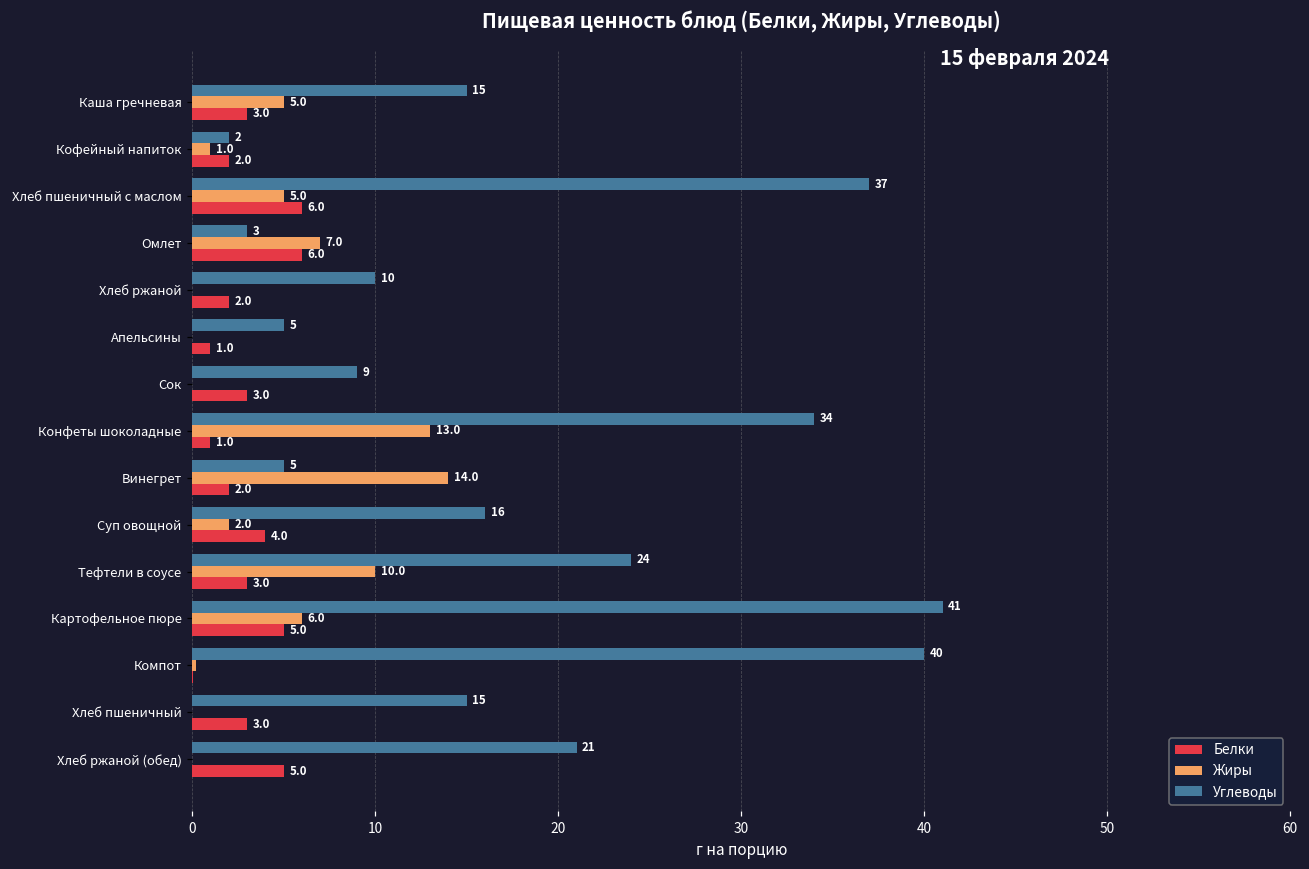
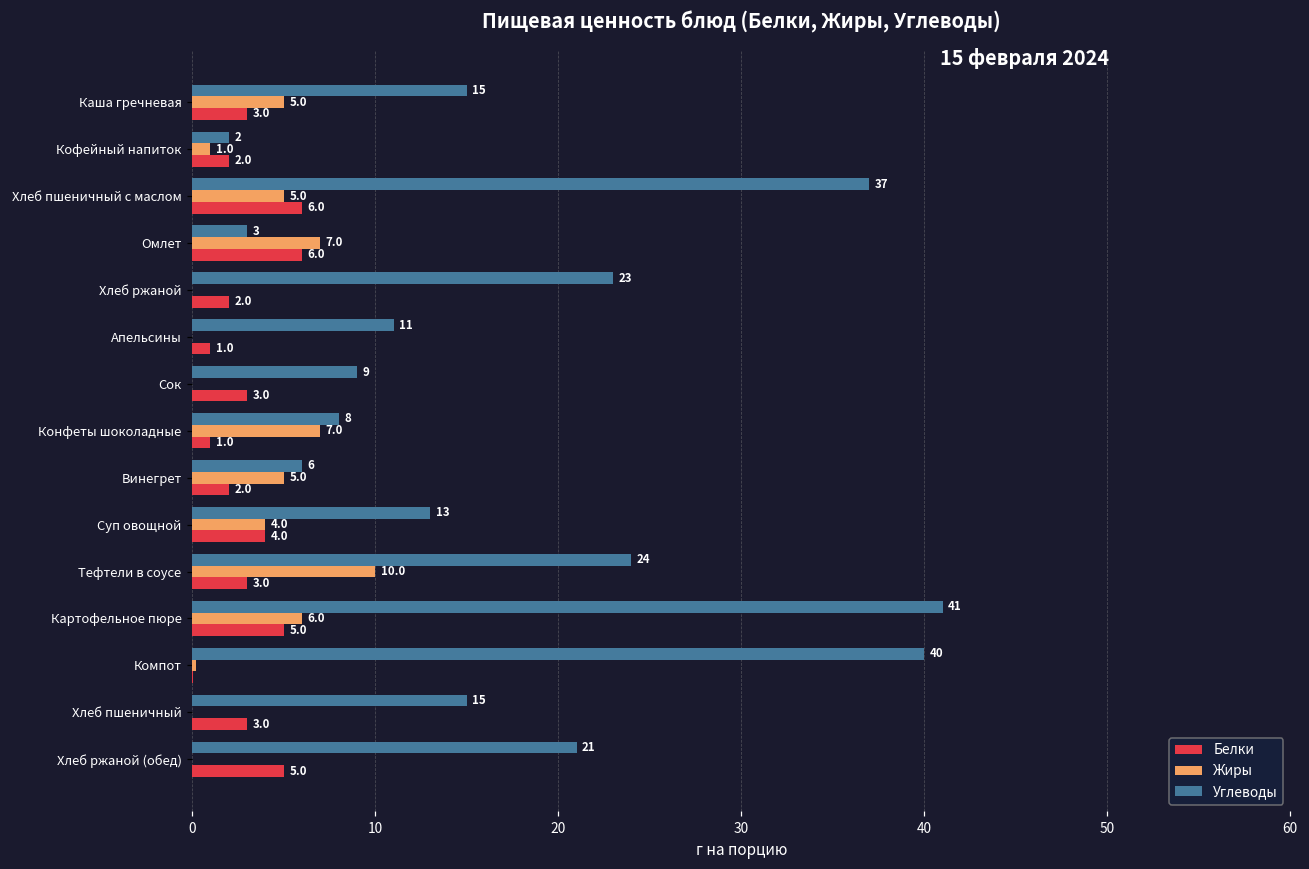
  {
    "Белки": {
      "Каша гречневая": 3.0,
      "Кофейный напиток": 2.0,
      "Хлеб пшеничный с маслом": 6.0,
      "Омлет": 6.0,
      "Хлеб ржаной": 2.0,
      "Апельсины": 1.0,
      "Сок": 3.0,
      "Конфеты шоколадные": 1.0,
      "Винегрет": 2.0,
      "Суп овощной": 4.0,
      "Тефтели в соусе": 3.0,
      "Картофельное пюре": 5.0,
      "Хлеб пшеничный": 3.0,
      "Хлеб ржаной (обед)": 5.0
    },
    "Жиры": {
      "Каша гречневая": 5.0,
      "Кофейный напиток": 1.0,
      "Хлеб пшеничный с маслом": 5.0,
      "Омлет": 7.0,
-     "Конфеты шоколадные": 13.0,
-     "Винегрет": 14.0,
-     "Суп овощной": 2.0,
+     "Конфеты шоколадные": 7.0,
+     "Винегрет": 5.0,
+     "Суп овощной": 4.0,
      "Тефтели в соусе": 10.0,
      "Картофельное пюре": 6.0
    },
    "Углеводы": {
      "Каша гречневая": 15,
      "Кофейный напиток": 2,
      "Хлеб пшеничный с маслом": 37,
      "Омлет": 3,
-     "Хлеб ржаной": 10,
-     "Апельсины": 5,
+     "Хлеб ржаной": 23,
+     "Апельсины": 11,
      "Сок": 9,
-     "Конфеты шоколадные": 34,
-     "Винегрет": 5,
-     "Суп овощной": 16,
+     "Конфеты шоколадные": 8,
+     "Винегрет": 6,
+     "Суп овощной": 13,
      "Тефтели в соусе": 24,
      "Картофельное пюре": 41,
      "Компот": 40,
      "Хлеб пшеничный": 15,
      "Хлеб ржаной (обед)": 21
    }
  }
